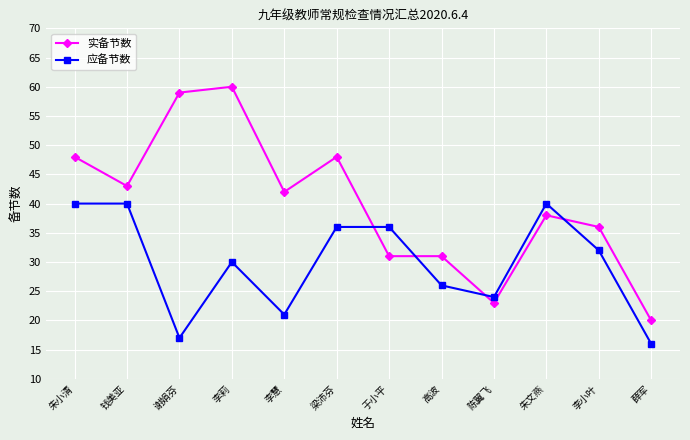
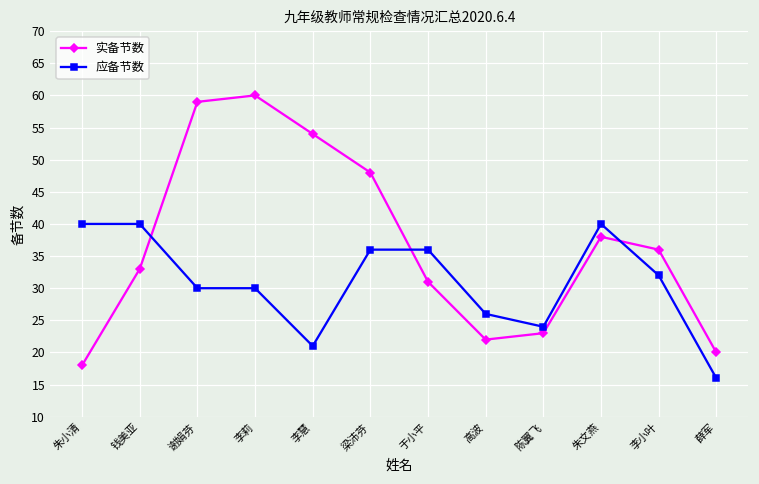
  {
    "实备节数": {
-     "朱小清": 48,
-     "钱美亚": 43,
+     "朱小清": 18,
+     "钱美亚": 33,
      "谢娟芬": 59,
      "李莉": 60,
-     "李慧": 42,
+     "李慧": 54,
      "梁沛芬": 48,
      "于小平": 31,
-     "高波": 31,
+     "高波": 22,
      "陈翼飞": 23,
      "朱文燕": 38,
      "李小叶": 36,
      "薛军": 20
    },
    "应备节数": {
      "朱小清": 40,
      "钱美亚": 40,
-     "谢娟芬": 17,
+     "谢娟芬": 30,
      "李莉": 30,
      "李慧": 21,
      "梁沛芬": 36,
      "于小平": 36,
      "高波": 26,
      "陈翼飞": 24,
      "朱文燕": 40,
      "李小叶": 32,
      "薛军": 16
    }
  }
